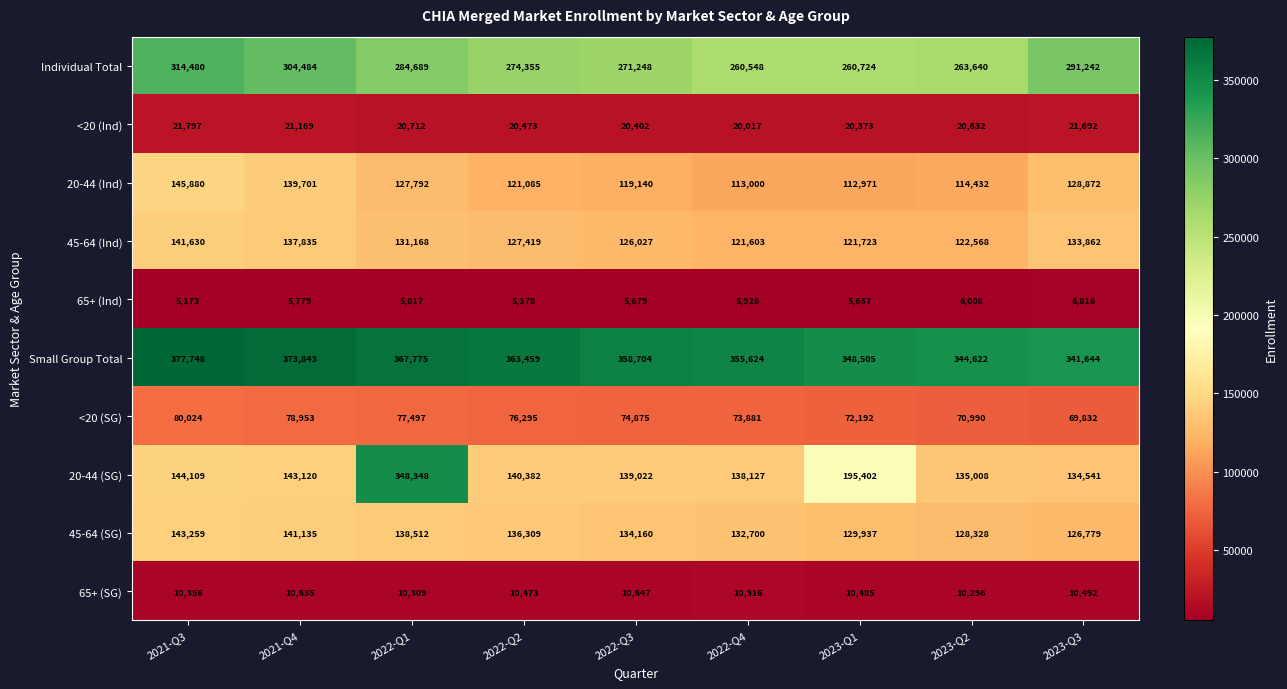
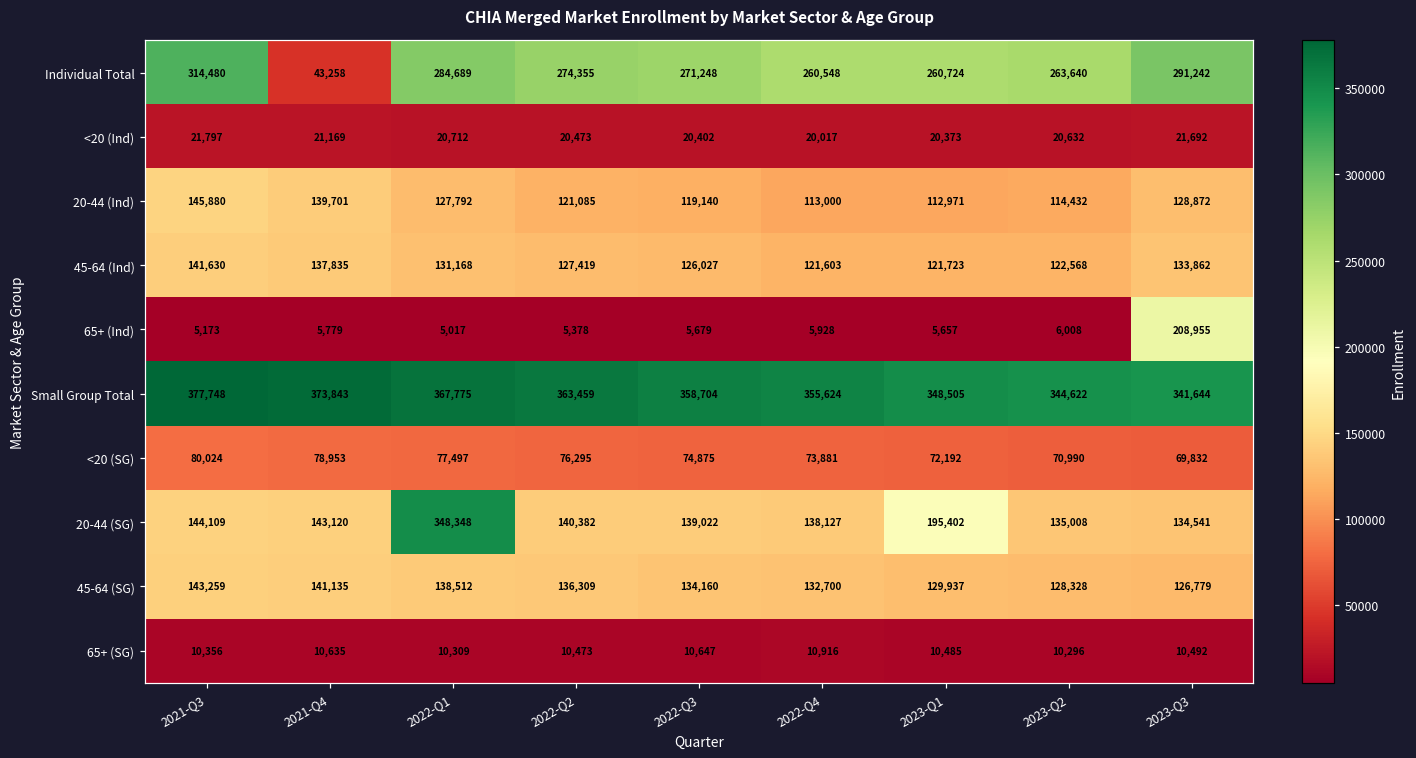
  {
    "Individual Total": {
      "2021-Q3": "314,480",
-     "2021-Q4": "304,484",
+     "2021-Q4": "43,258",
      "2022-Q1": "284,689",
      "2022-Q2": "274,355",
      "2022-Q3": "271,248",
      "2022-Q4": "260,548",
      "2023-Q1": "260,724",
      "2023-Q2": "263,640",
      "2023-Q3": "291,242"
    },
    "<20 (Ind)": {
      "2021-Q3": "21,797",
      "2021-Q4": "21,169",
      "2022-Q1": "20,712",
      "2022-Q2": "20,473",
      "2022-Q3": "20,402",
      "2022-Q4": "20,017",
      "2023-Q1": "20,373",
      "2023-Q2": "20,632",
      "2023-Q3": "21,692"
    },
    "20-44 (Ind)": {
      "2021-Q3": "145,880",
      "2021-Q4": "139,701",
      "2022-Q1": "127,792",
      "2022-Q2": "121,085",
      "2022-Q3": "119,140",
      "2022-Q4": "113,000",
      "2023-Q1": "112,971",
      "2023-Q2": "114,432",
      "2023-Q3": "128,872"
    },
    "45-64 (Ind)": {
      "2021-Q3": "141,630",
      "2021-Q4": "137,835",
      "2022-Q1": "131,168",
      "2022-Q2": "127,419",
      "2022-Q3": "126,027",
      "2022-Q4": "121,603",
      "2023-Q1": "121,723",
      "2023-Q2": "122,568",
      "2023-Q3": "133,862"
    },
    "65+ (Ind)": {
      "2021-Q3": "5,173",
      "2021-Q4": "5,779",
      "2022-Q1": "5,017",
      "2022-Q2": "5,378",
      "2022-Q3": "5,679",
      "2022-Q4": "5,928",
      "2023-Q1": "5,657",
      "2023-Q2": "6,008",
-     "2023-Q3": "6,816"
+     "2023-Q3": "208,955"
    },
    "Small Group Total": {
      "2021-Q3": "377,748",
      "2021-Q4": "373,843",
      "2022-Q1": "367,775",
      "2022-Q2": "363,459",
      "2022-Q3": "358,704",
      "2022-Q4": "355,624",
      "2023-Q1": "348,505",
      "2023-Q2": "344,622",
      "2023-Q3": "341,644"
    },
    "<20 (SG)": {
      "2021-Q3": "80,024",
      "2021-Q4": "78,953",
      "2022-Q1": "77,497",
      "2022-Q2": "76,295",
      "2022-Q3": "74,875",
      "2022-Q4": "73,881",
      "2023-Q1": "72,192",
      "2023-Q2": "70,990",
      "2023-Q3": "69,832"
    },
    "20-44 (SG)": {
      "2021-Q3": "144,109",
      "2021-Q4": "143,120",
      "2022-Q1": "348,348",
      "2022-Q2": "140,382",
      "2022-Q3": "139,022",
      "2022-Q4": "138,127",
      "2023-Q1": "195,402",
      "2023-Q2": "135,008",
      "2023-Q3": "134,541"
    },
    "45-64 (SG)": {
      "2021-Q3": "143,259",
      "2021-Q4": "141,135",
      "2022-Q1": "138,512",
      "2022-Q2": "136,309",
      "2022-Q3": "134,160",
      "2022-Q4": "132,700",
      "2023-Q1": "129,937",
      "2023-Q2": "128,328",
      "2023-Q3": "126,779"
    },
    "65+ (SG)": {
      "2021-Q3": "10,356",
      "2021-Q4": "10,635",
      "2022-Q1": "10,309",
      "2022-Q2": "10,473",
      "2022-Q3": "10,647",
      "2022-Q4": "10,916",
      "2023-Q1": "10,485",
      "2023-Q2": "10,296",
      "2023-Q3": "10,492"
    }
  }
